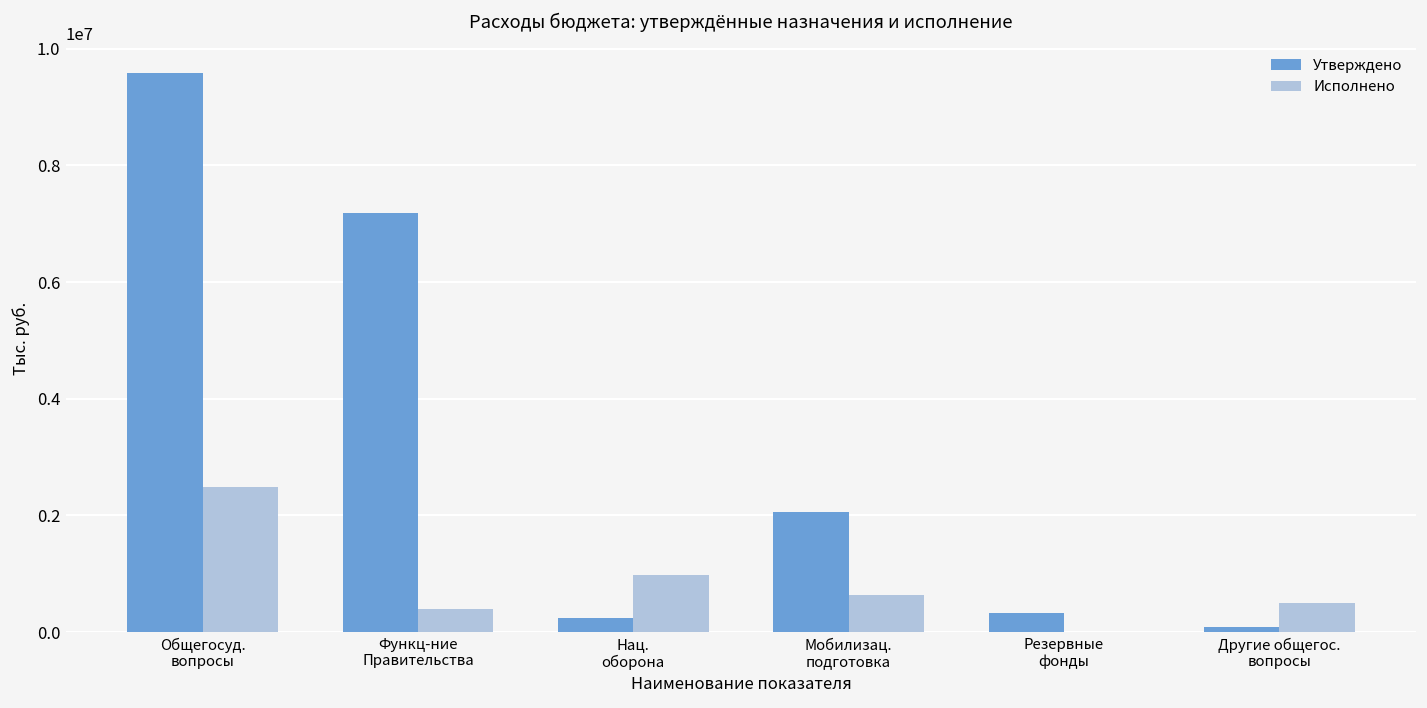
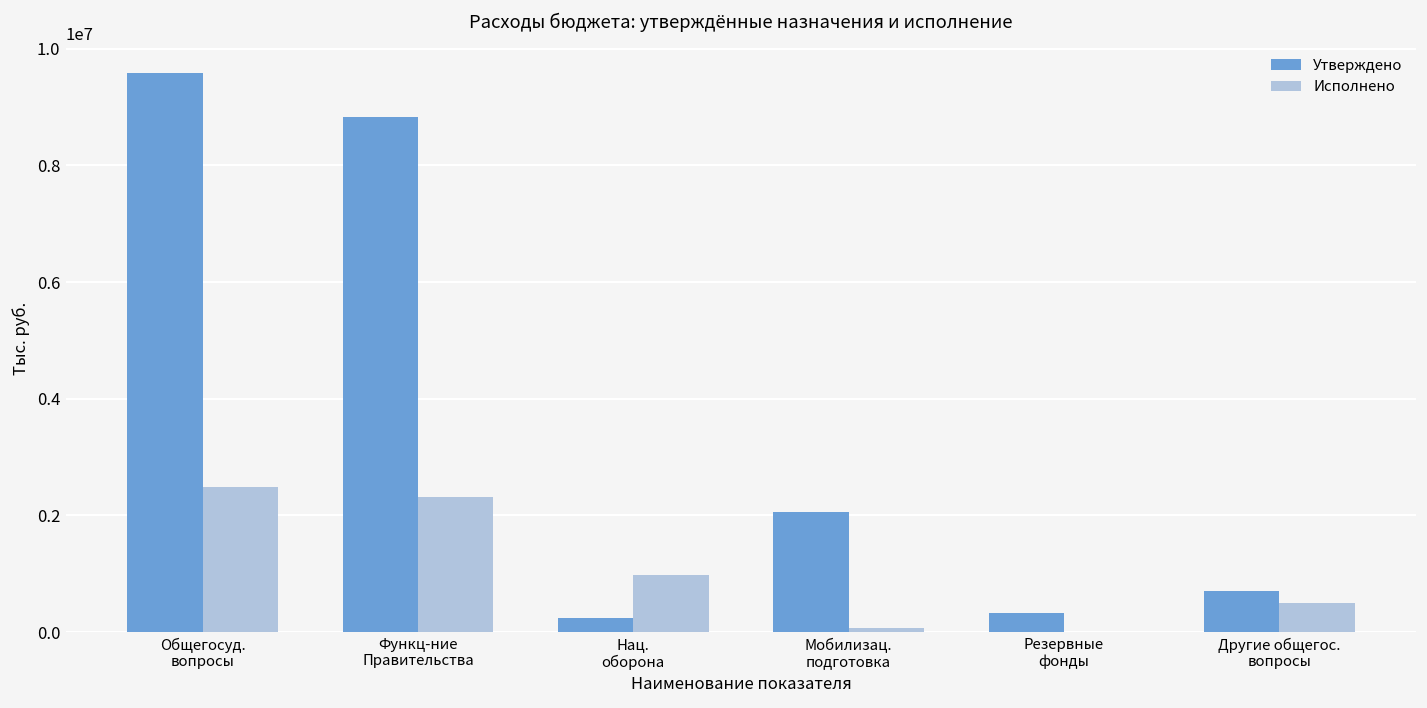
  {
    "Утверждено": {
      "Общегосуд. вопросы": 9600000,
-     "Функц-ние Правительства": 7200000,
+     "Функц-ние Правительства": 8800000,
      "Нац. оборона": 200000,
      "Мобилизац. подготовка": 2100000,
      "Резервные фонды": 300000,
-     "Другие общегос. вопросы": 100000
+     "Другие общегос. вопросы": 700000
    },
    "Исполнено": {
      "Общегосуд. вопросы": 2500000,
-     "Функц-ние Правительства": 400000,
+     "Функц-ние Правительства": 2300000,
      "Нац. оборона": 1000000,
-     "Мобилизац. подготовка": 600000,
+     "Мобилизац. подготовка": 100000,
      "Резервные фонды": 0,
      "Другие общегос. вопросы": 500000
    }
  }
